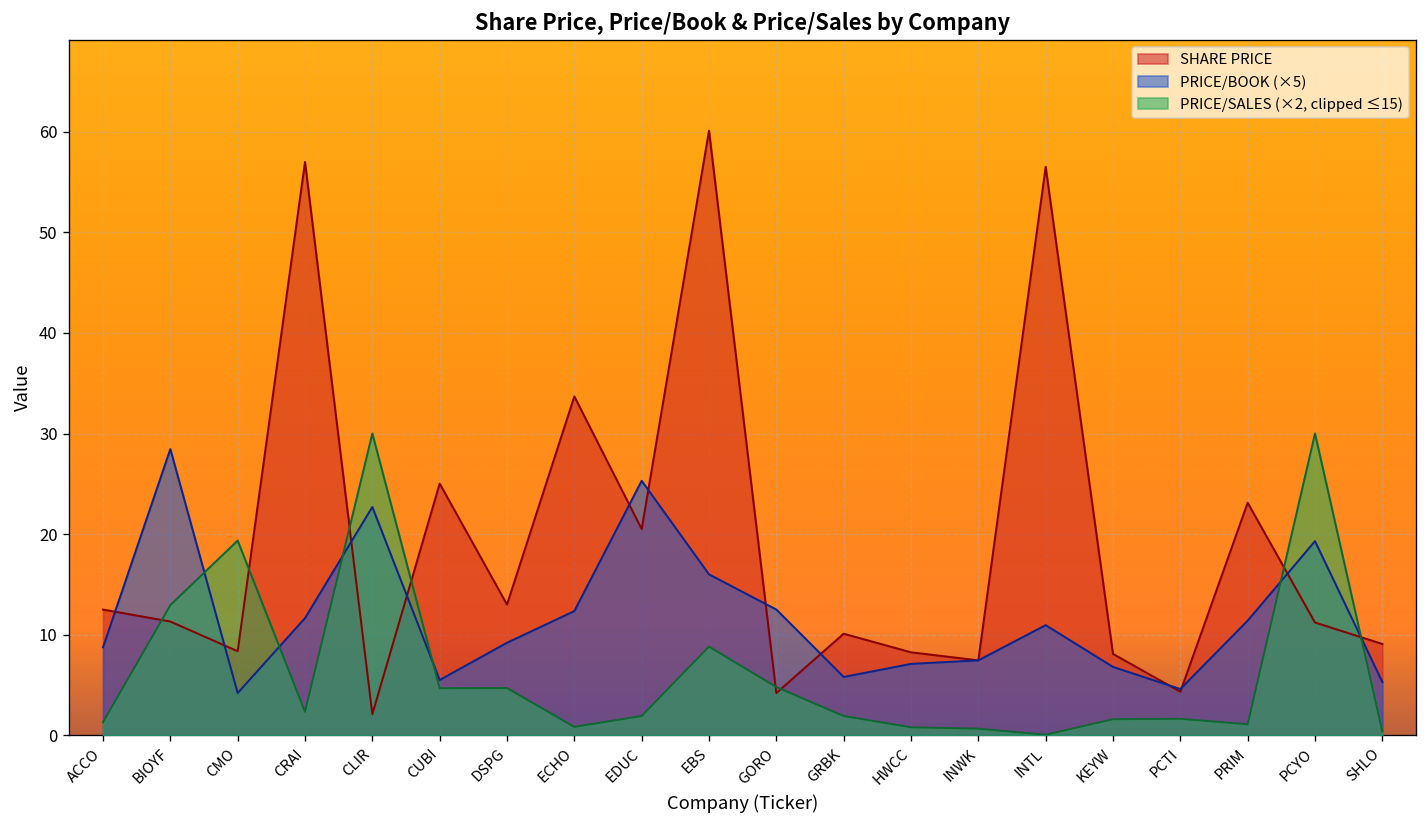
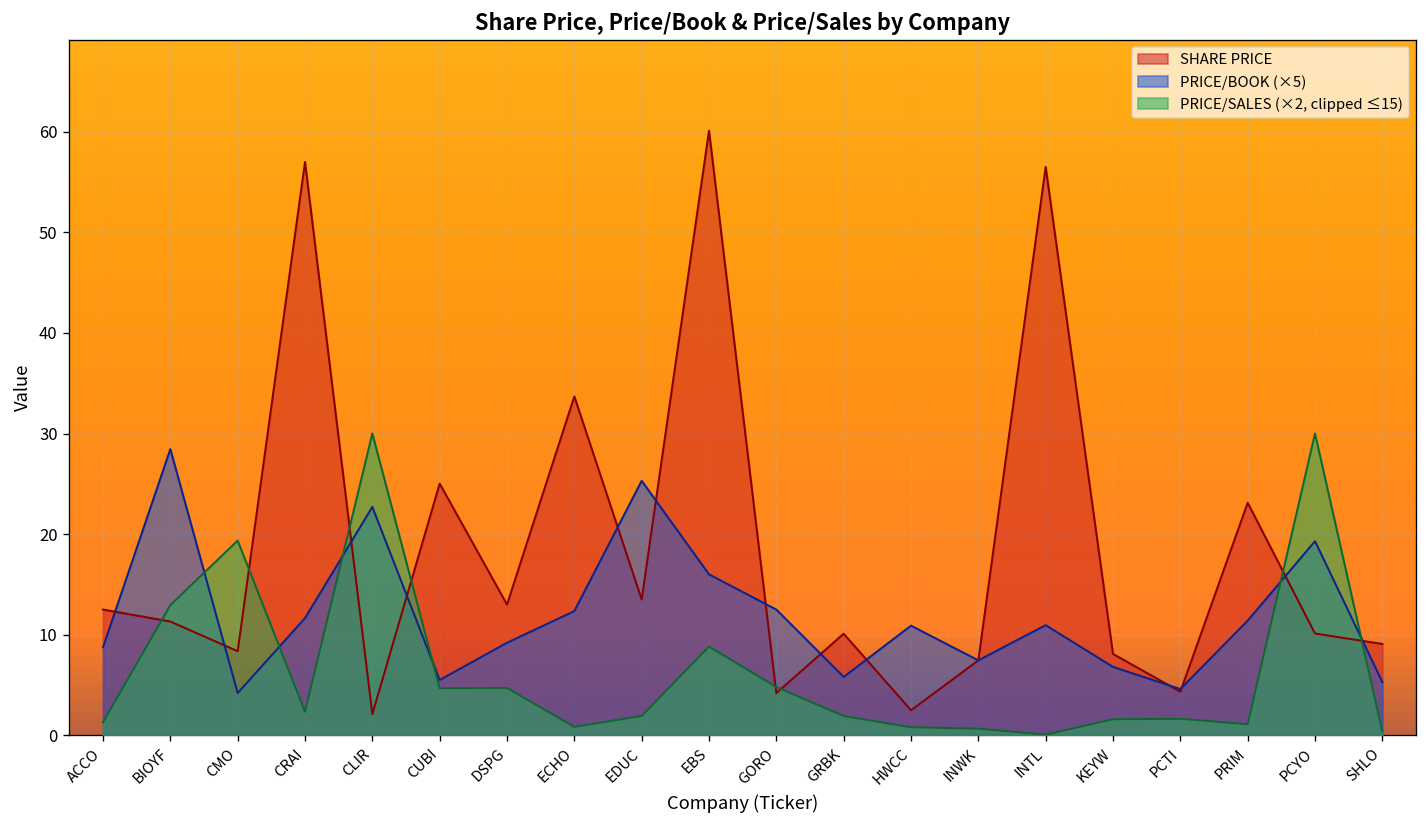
  {
    "SHARE PRICE": {
      "ACCO": 13,
      "BIOYF": 11,
      "CMO": 8,
      "CRAI": 57,
      "CLIR": 2,
      "CUBI": 25,
      "DSPG": 13,
      "ECHO": 34,
-     "EDUC": 21,
+     "EDUC": 14,
      "EBS": 60,
      "GORO": 4,
      "GRBK": 10,
-     "HWCC": 8,
+     "HWCC": 2,
      "INTL": 57,
      "KEYW": 8,
      "PRIM": 23,
-     "PCYO": 11,
+     "PCYO": 10,
      "SHLO": 9
    },
    "PRICE/BOOK (×5)": {
      "ACCO": 9,
      "BIOYF": 28,
      "CMO": 4,
      "CRAI": 12,
      "CLIR": 23,
      "CUBI": 6,
      "DSPG": 9,
      "ECHO": 12,
      "EDUC": 25,
      "EBS": 16,
      "GORO": 13,
      "GRBK": 6,
-     "HWCC": 7,
+     "HWCC": 11,
      "INTL": 11,
      "KEYW": 7,
      "PRIM": 11,
      "PCYO": 19,
      "SHLO": 5
    },
    "PRICE/SALES (×2, clipped ≤15)": {
      "ACCO": 1,
      "BIOYF": 13,
      "CMO": 19,
      "CRAI": 2,
      "CLIR": 30,
      "CUBI": 5,
      "DSPG": 5,
      "ECHO": 1,
      "EDUC": 2,
      "EBS": 9,
      "GORO": 5,
      "GRBK": 2,
      "HWCC": 1,
      "INWK": 1,
      "INTL": 0,
      "KEYW": 2,
      "PCTI": 2,
      "PRIM": 1,
      "PCYO": 30,
      "SHLO": 0
    }
  }
